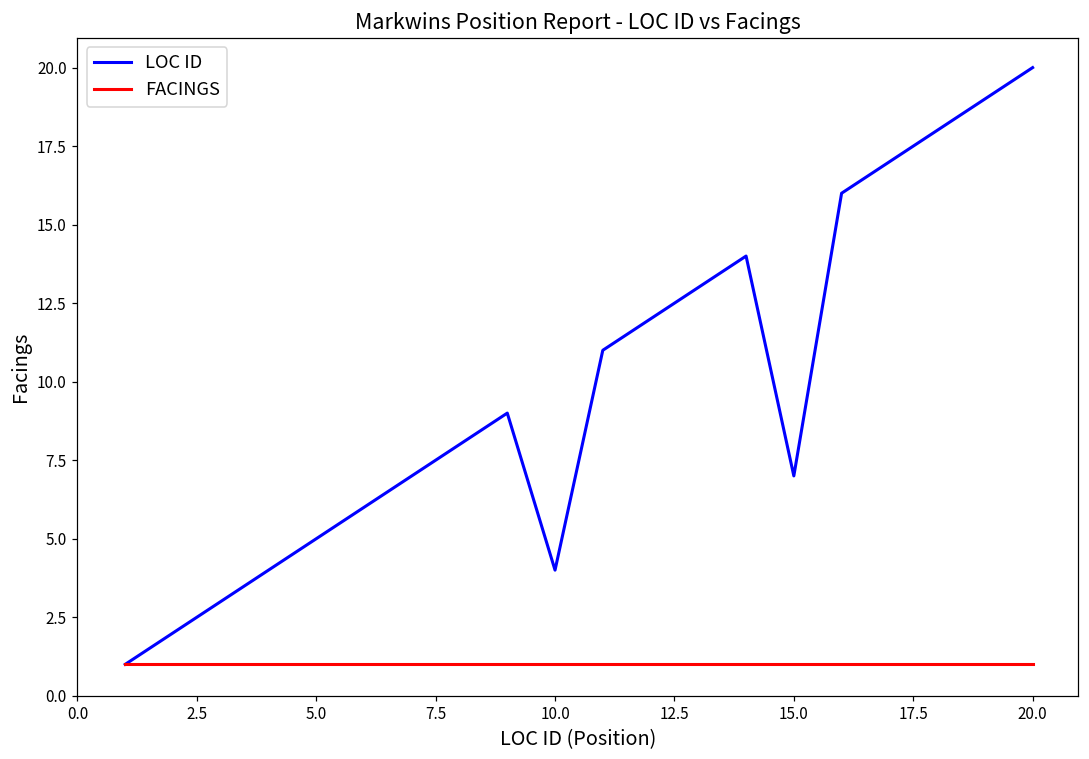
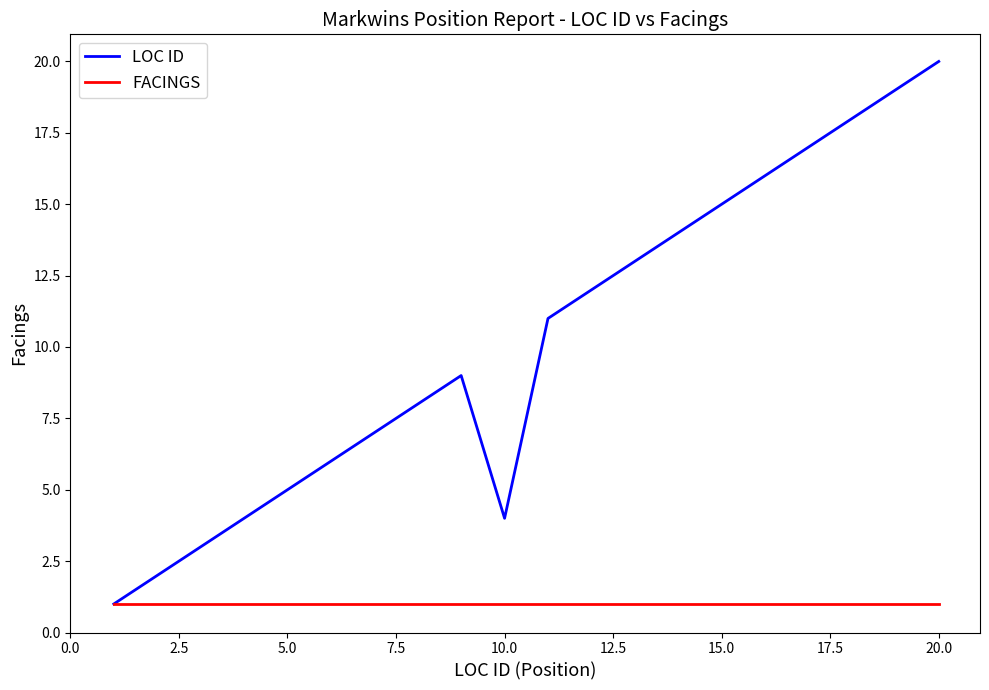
  {
    "LOC ID": {
      "5.0": 5,
      "10.0": 4,
-     "15.0": 7,
+     "15.0": 15,
      "20.0": 20
    },
    "FACINGS": {
      "5.0": 1,
      "10.0": 1,
      "15.0": 1,
      "20.0": 1
    }
  }
